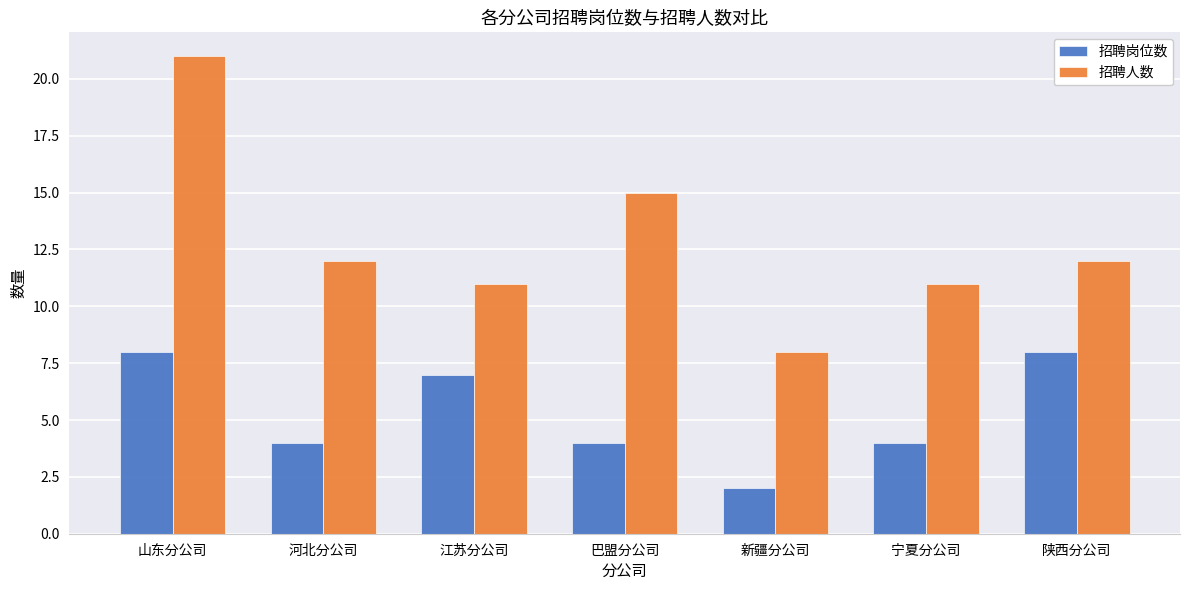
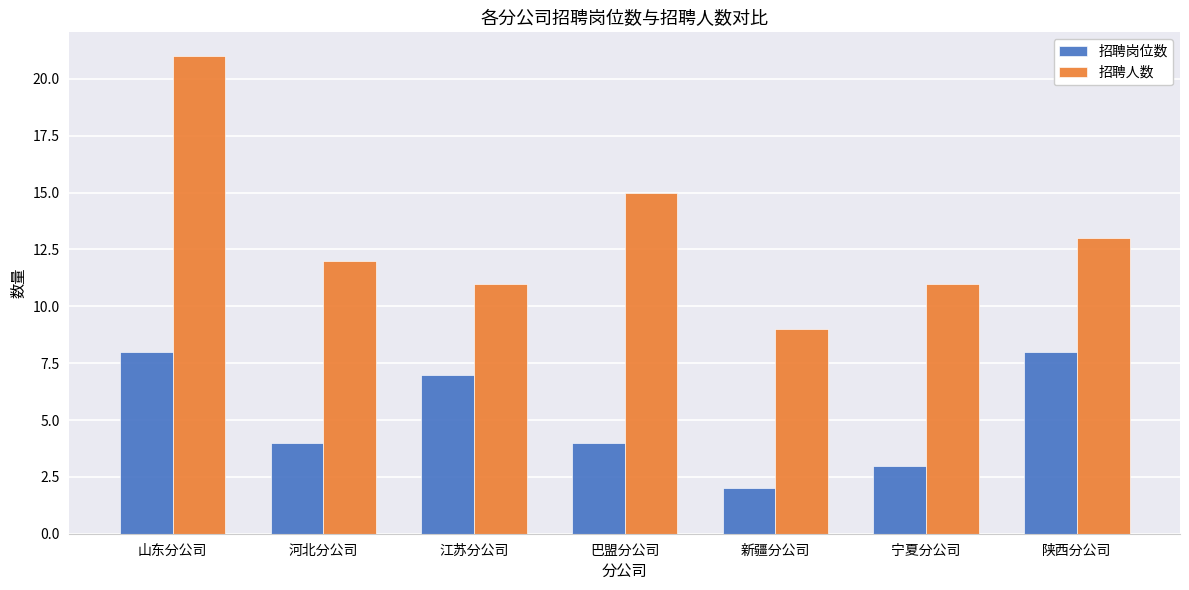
  {
    "招聘岗位数": {
      "山东分公司": 8,
      "河北分公司": 4,
      "江苏分公司": 7,
      "巴盟分公司": 4,
      "新疆分公司": 2,
-     "宁夏分公司": 4,
+     "宁夏分公司": 3,
      "陕西分公司": 8
    },
    "招聘人数": {
      "山东分公司": 21,
      "河北分公司": 12,
      "江苏分公司": 11,
      "巴盟分公司": 15,
-     "新疆分公司": 8,
+     "新疆分公司": 9,
      "宁夏分公司": 11,
-     "陕西分公司": 12
+     "陕西分公司": 13
    }
  }
